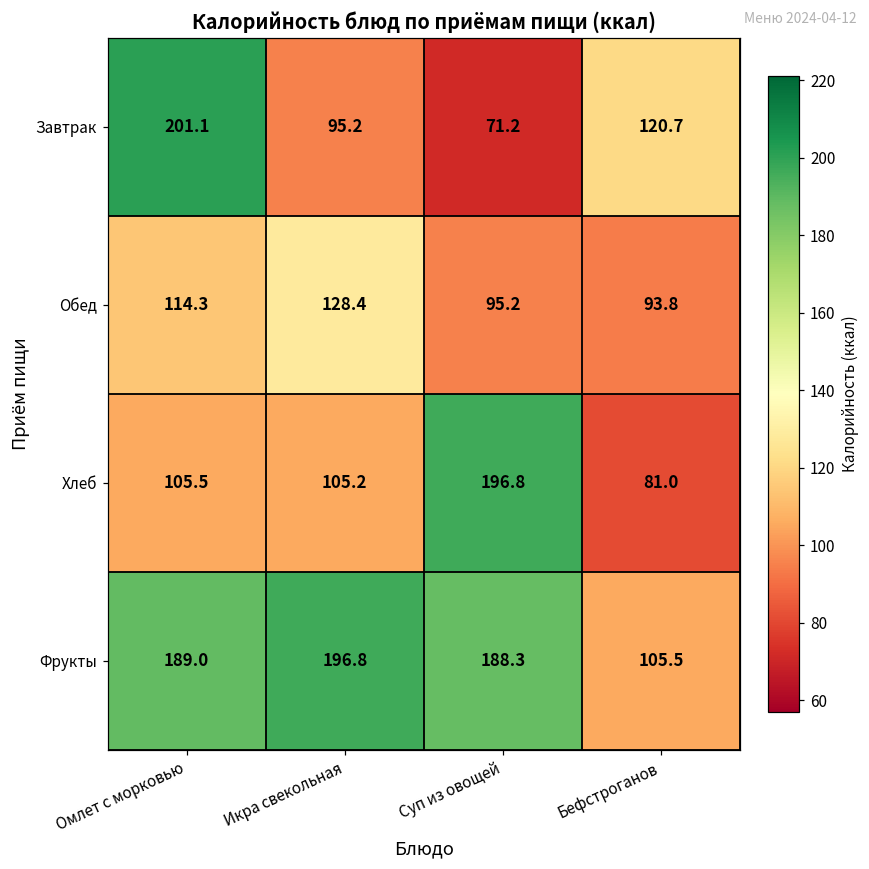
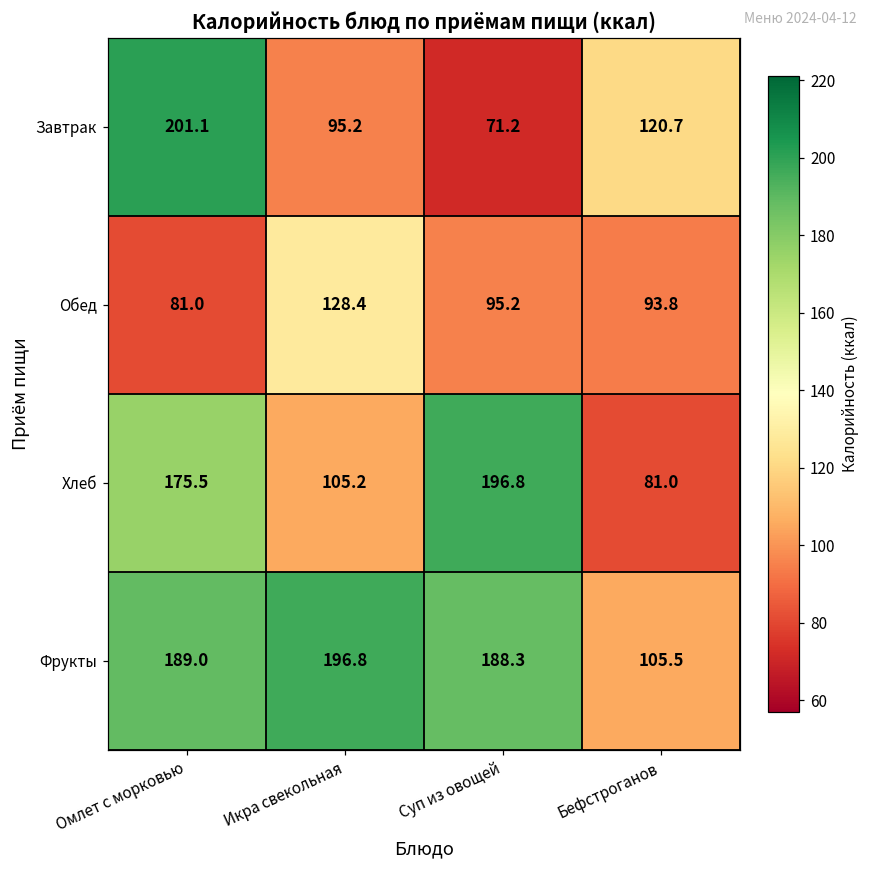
  {
    "Завтрак": {
      "Омлет с морковью": 201.1,
      "Икра свекольная": 95.2,
      "Суп из овощей": 71.2,
      "Бефстроганов": 120.7
    },
    "Обед": {
-     "Омлет с морковью": 114.3,
+     "Омлет с морковью": 81.0,
      "Икра свекольная": 128.4,
      "Суп из овощей": 95.2,
      "Бефстроганов": 93.8
    },
    "Хлеб": {
-     "Омлет с морковью": 105.5,
+     "Омлет с морковью": 175.5,
      "Икра свекольная": 105.2,
      "Суп из овощей": 196.8,
      "Бефстроганов": 81.0
    },
    "Фрукты": {
      "Омлет с морковью": 189.0,
      "Икра свекольная": 196.8,
      "Суп из овощей": 188.3,
      "Бефстроганов": 105.5
    }
  }
